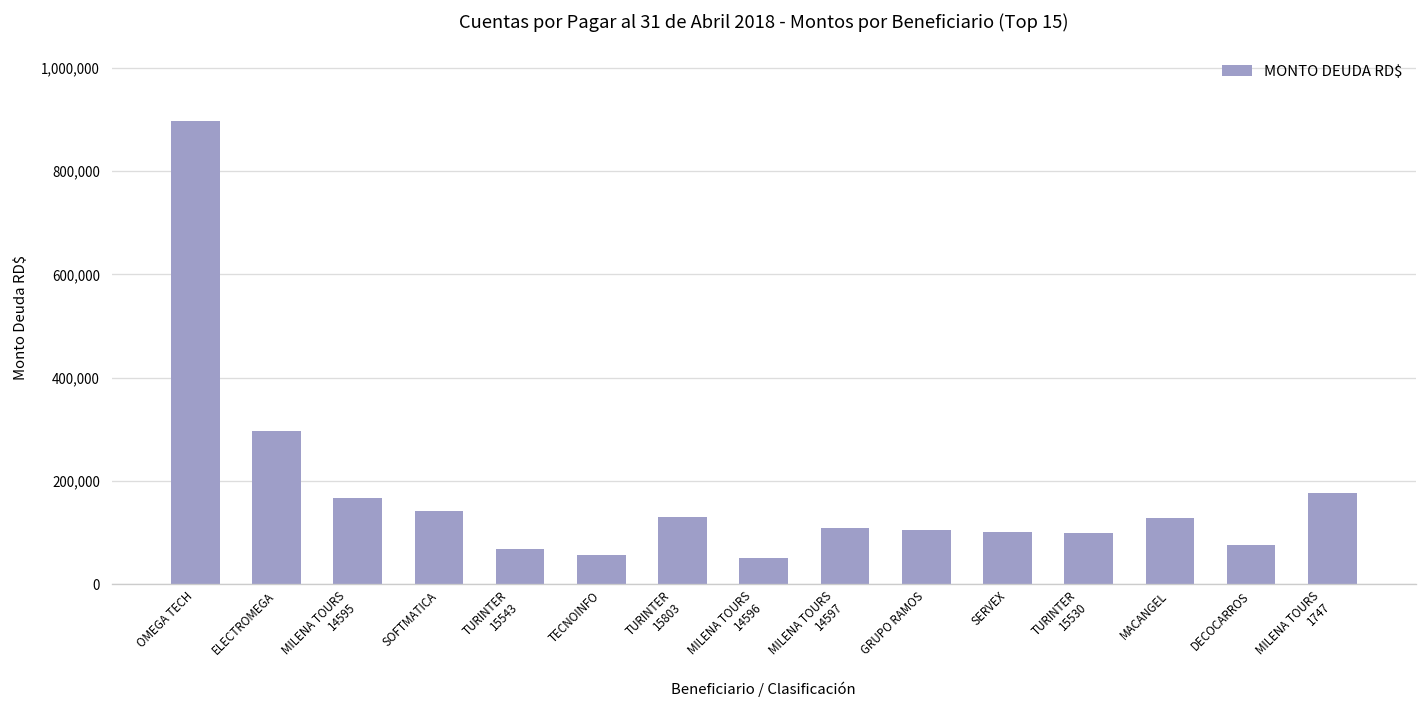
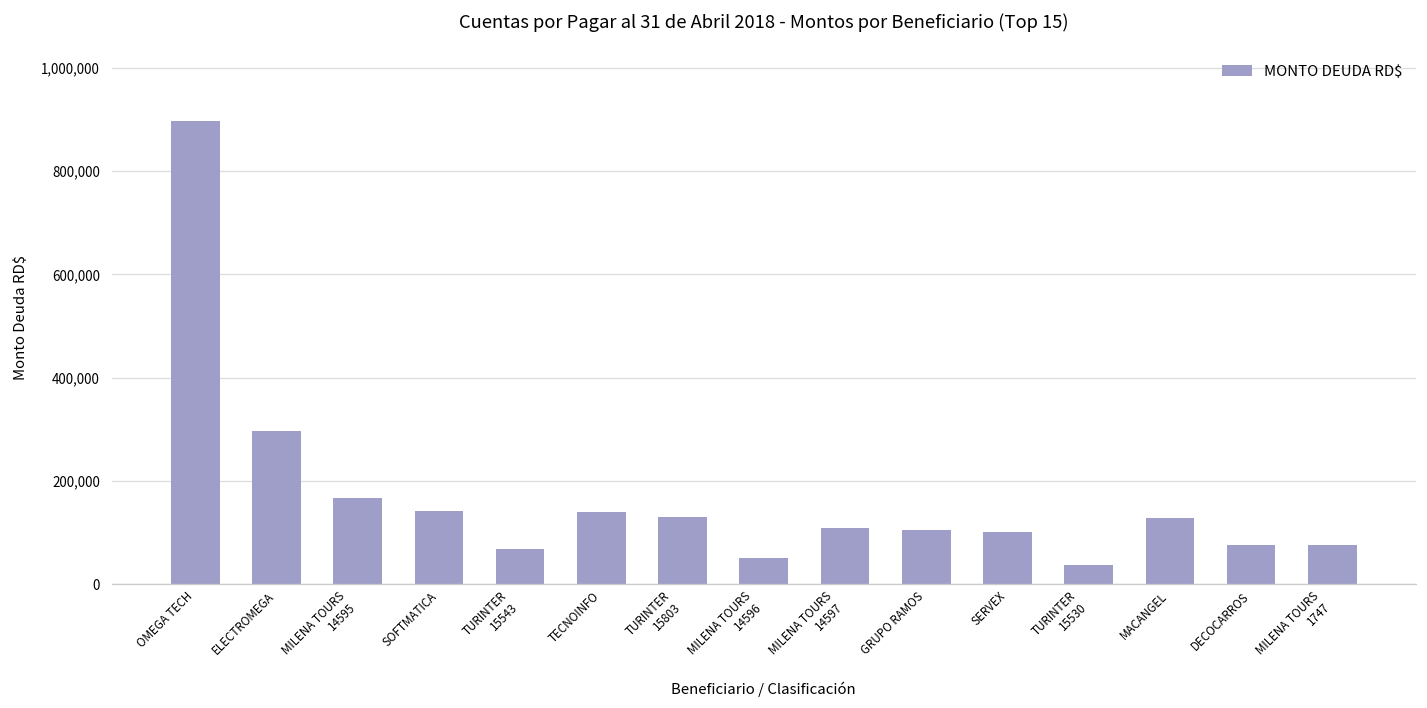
  {
    "OMEGA TECH": "900,000",
    "ELECTROMEGA": "300,000",
    "MILENA TOURS 14595": "170,000",
    "SOFTMATICA": "140,000",
    "TURINTER 15543": "70,000",
-   "TECNOINFO": "60,000",
+   "TECNOINFO": "140,000",
    "TURINTER 15803": "130,000",
    "MILENA TOURS 14596": "50,000",
    "MILENA TOURS 14597": "110,000",
    "GRUPO RAMOS": "110,000",
    "SERVEX": "100,000",
-   "TURINTER 15530": "100,000",
+   "TURINTER 15530": "40,000",
    "MACANGEL": "130,000",
    "DECOCARROS": "80,000",
-   "MILENA TOURS 1747": "180,000"
+   "MILENA TOURS 1747": "80,000"
  }
